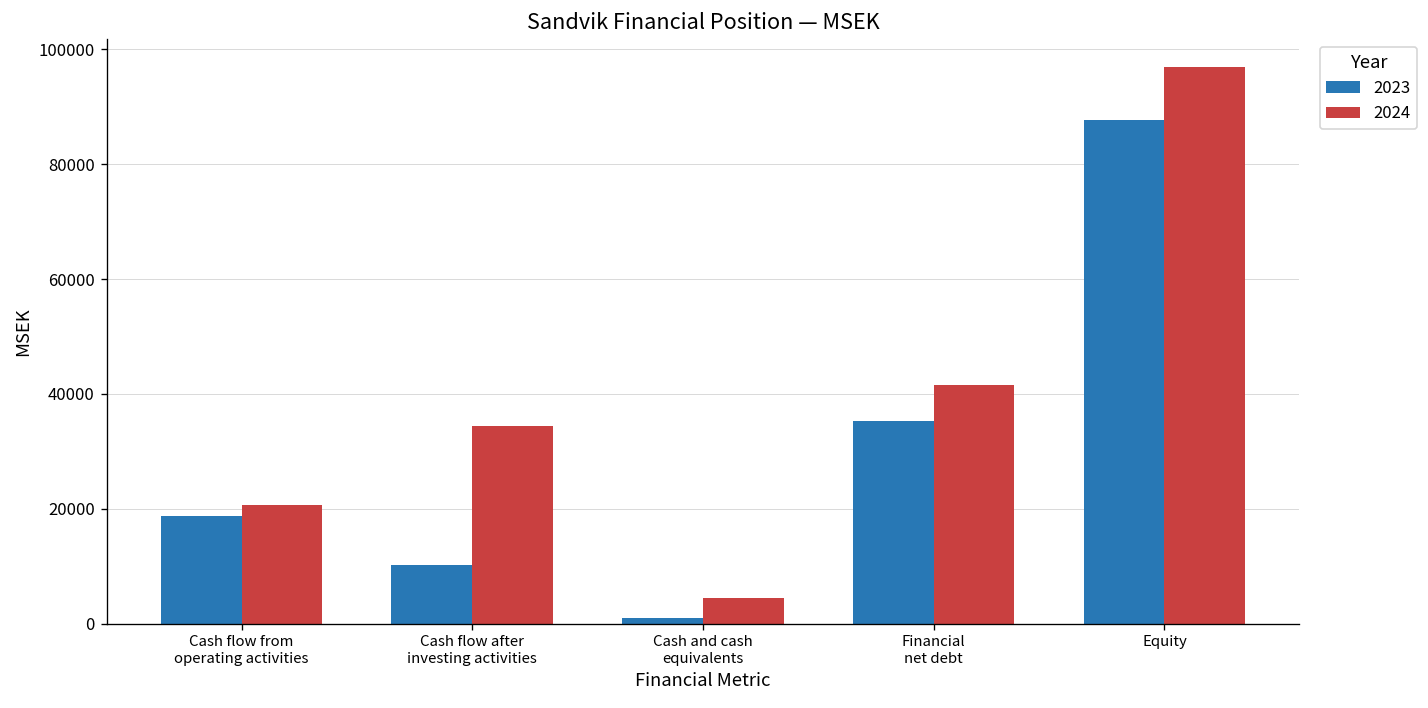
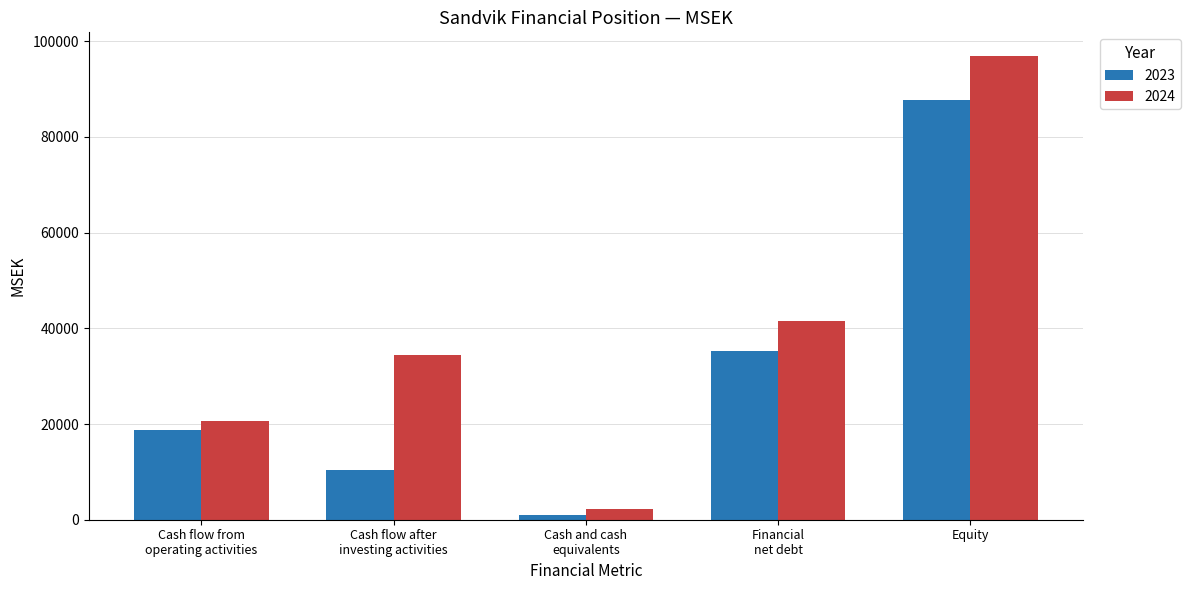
  {
    "2023": {
      "Cash flow from operating activities": 19000,
      "Cash flow after investing activities": 10000,
      "Cash and cash equivalents": 1000,
      "Financial net debt": 35000,
      "Equity": 88000
    },
    "2024": {
      "Cash flow from operating activities": 21000,
      "Cash flow after investing activities": 34000,
-     "Cash and cash equivalents": 5000,
+     "Cash and cash equivalents": 2000,
      "Financial net debt": 41000,
      "Equity": 97000
    }
  }
